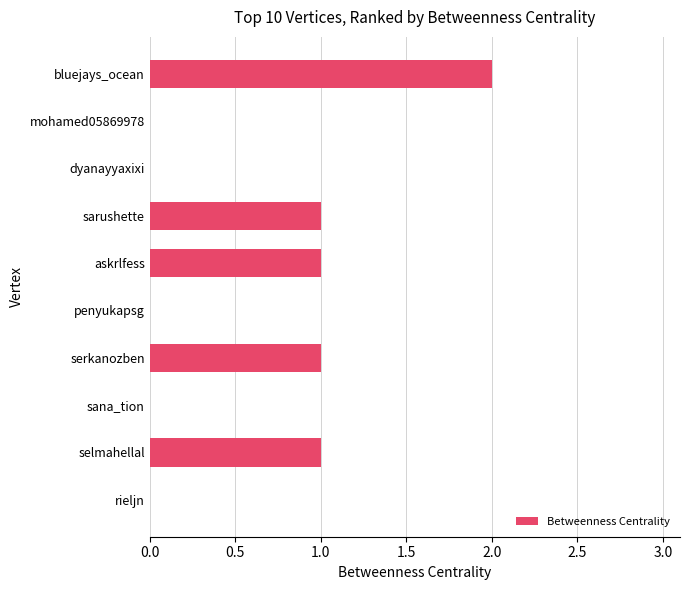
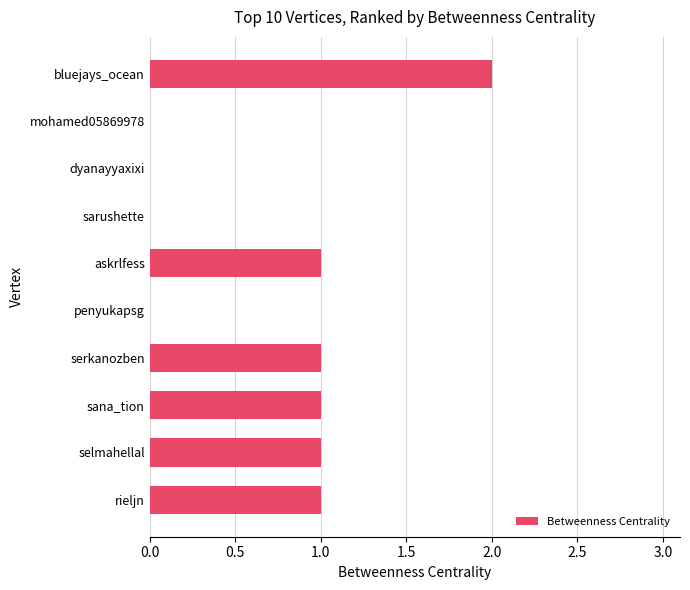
  {
    "bluejays_ocean": 2,
    "mohamed05869978": 0,
    "dyanayyaxixi": 0,
-   "sarushette": 1,
+   "sarushette": 0,
    "askrlfess": 1,
    "penyukapsg": 0,
    "serkanozben": 1,
-   "sana_tion": 0,
+   "sana_tion": 1,
    "selmahellal": 1,
-   "rieljn": 0
+   "rieljn": 1
  }
